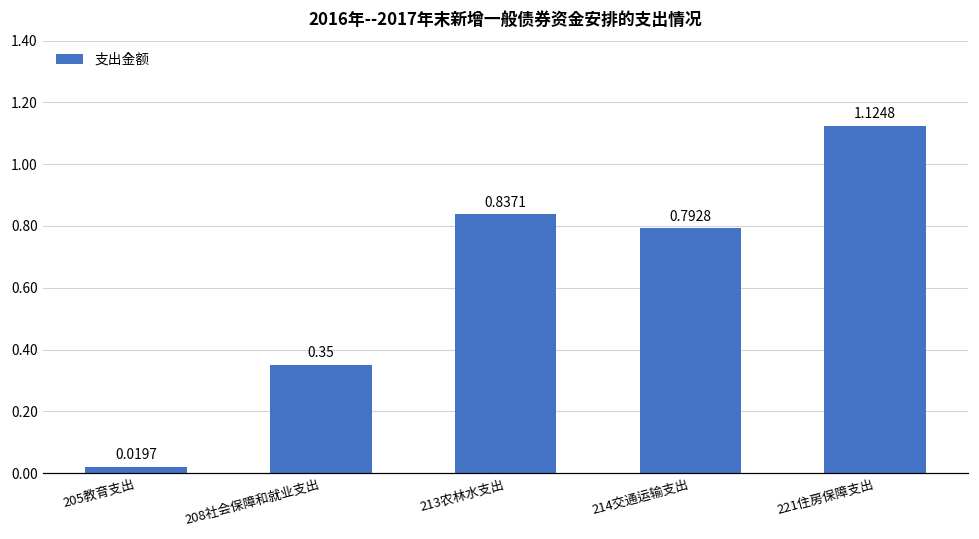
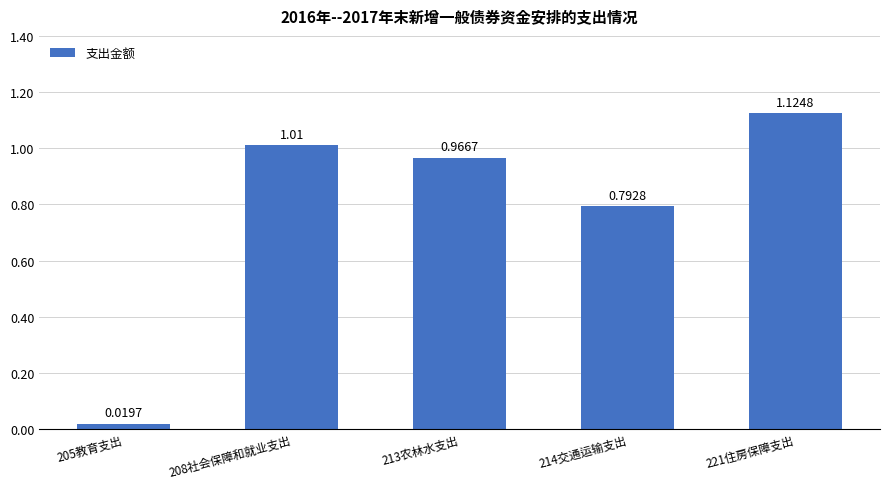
  {
    "205教育支出": 0.0197,
-   "208社会保障和就业支出": 0.35,
-   "213农林水支出": 0.8371,
+   "208社会保障和就业支出": 1.01,
+   "213农林水支出": 0.9667,
    "214交通运输支出": 0.7928,
    "221住房保障支出": 1.1248
  }
